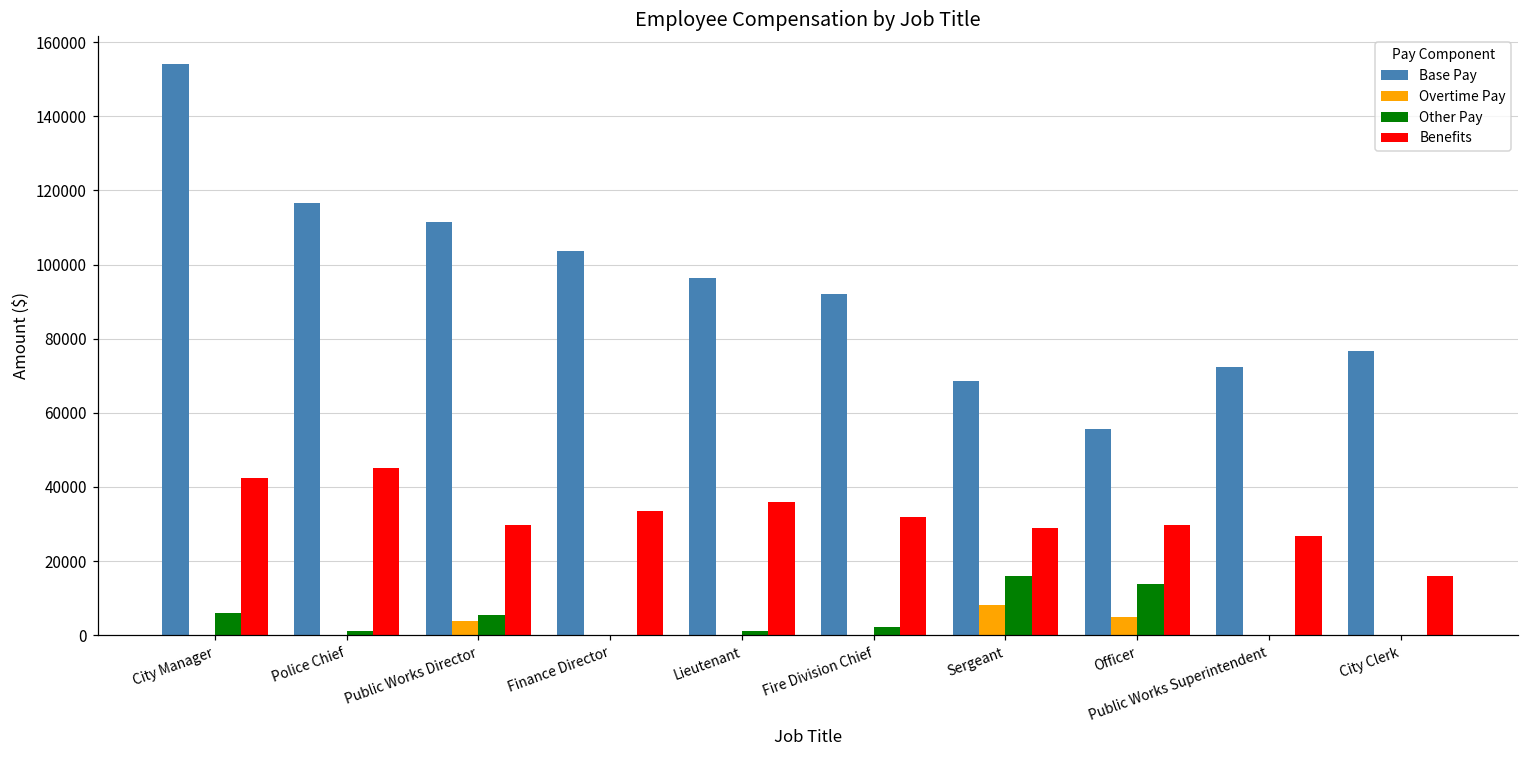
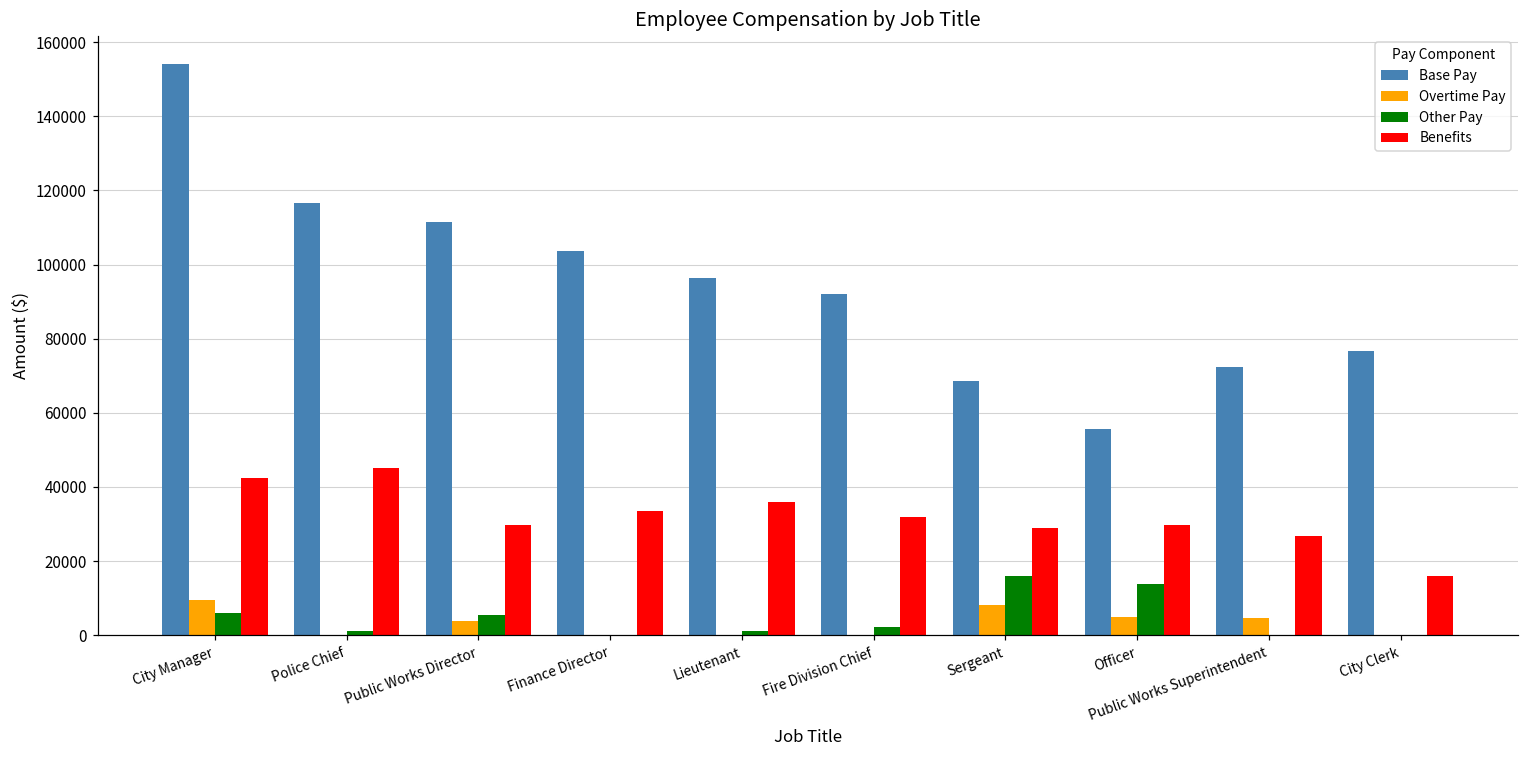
  {
    "Base Pay": {
      "City Manager": 154000,
      "Police Chief": 117000,
      "Public Works Director": 112000,
      "Finance Director": 104000,
      "Lieutenant": 96000,
      "Fire Division Chief": 92000,
      "Sergeant": 69000,
      "Officer": 56000,
      "Public Works Superintendent": 72000,
      "City Clerk": 77000
    },
    "Overtime Pay": {
-     "City Manager": 0,
+     "City Manager": 10000,
      "Police Chief": 0,
      "Public Works Director": 4000,
      "Finance Director": 0,
      "Lieutenant": 0,
      "Fire Division Chief": 0,
      "Sergeant": 8000,
      "Officer": 5000,
-     "Public Works Superintendent": 0,
+     "Public Works Superintendent": 5000,
      "City Clerk": 0
    },
    "Other Pay": {
      "City Manager": 6000,
      "Police Chief": 1000,
      "Public Works Director": 6000,
      "Finance Director": 0,
      "Lieutenant": 1000,
      "Fire Division Chief": 2000,
      "Sergeant": 16000,
      "Officer": 14000,
      "Public Works Superintendent": 0,
      "City Clerk": 0
    },
    "Benefits": {
      "City Manager": 42000,
      "Police Chief": 45000,
      "Public Works Director": 30000,
      "Finance Director": 34000,
      "Lieutenant": 36000,
      "Fire Division Chief": 32000,
      "Sergeant": 29000,
      "Officer": 30000,
      "Public Works Superintendent": 27000,
      "City Clerk": 16000
    }
  }
